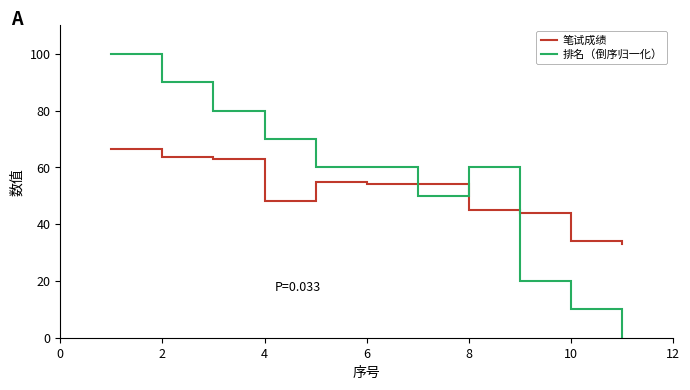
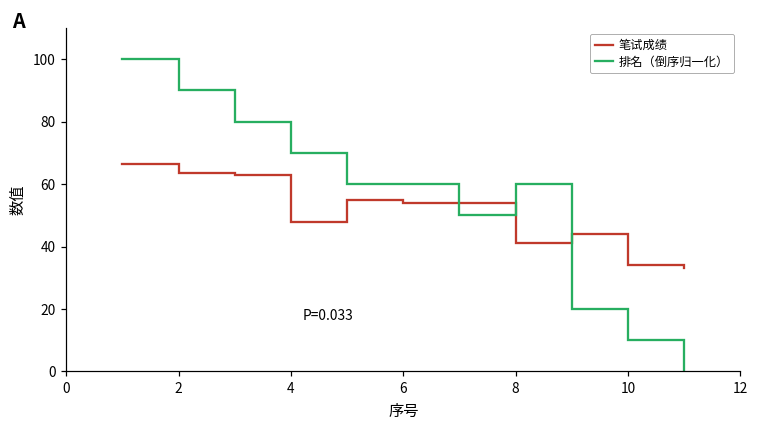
  {
    "笔试成绩": {
      "2": 64,
      "4": 48,
      "6": 54,
-     "8": 45,
+     "8": 41,
      "10": 34
    },
    "排名（倒序归一化）": {
      "2": 90,
      "4": 70,
      "6": 60,
      "8": 60,
      "10": 10
    }
  }
